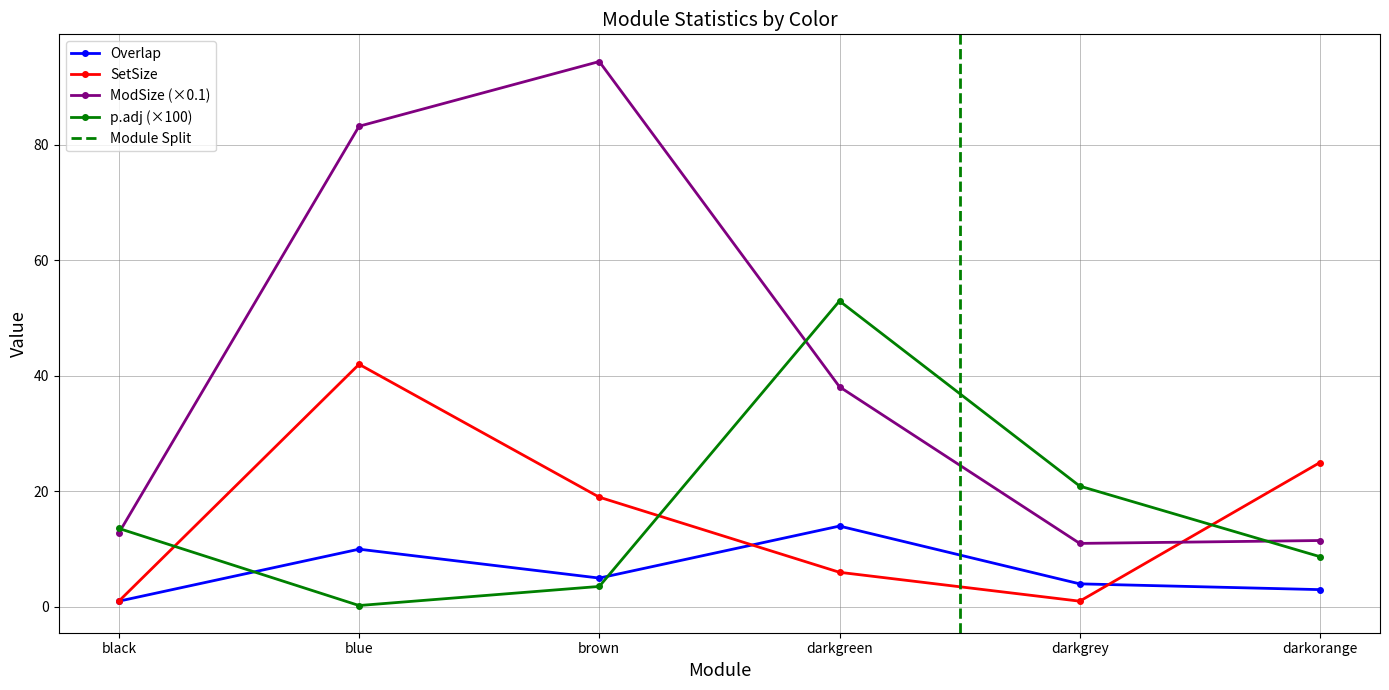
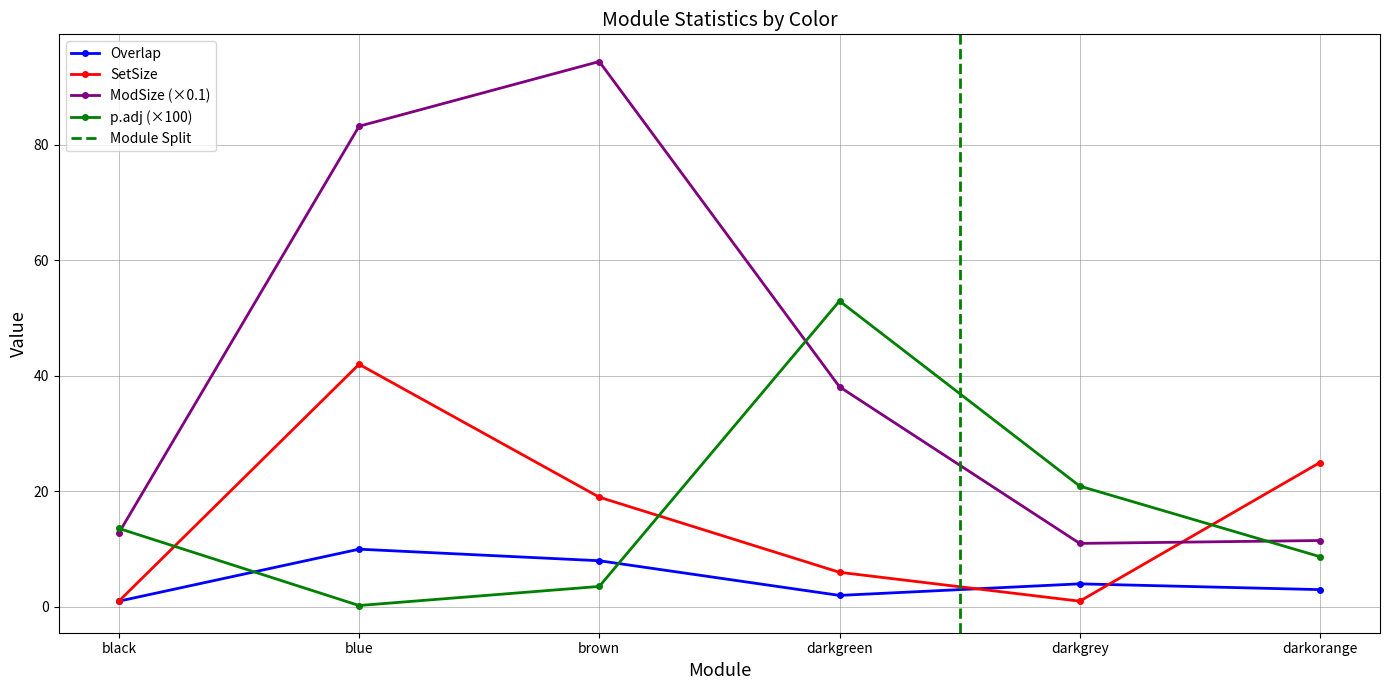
  {
    "Overlap": {
      "blue": 10,
-     "brown": 5,
-     "darkgreen": 14,
+     "brown": 8,
+     "darkgreen": 2,
      "darkgrey": 4,
      "darkorange": 3
    },
    "SetSize": {
      "blue": 42,
      "brown": 19,
      "darkgreen": 6,
      "darkgrey": 1,
      "darkorange": 25
    },
    "ModSize (×0.1)": {
      "black": 13,
      "blue": 83,
      "brown": 94,
      "darkgreen": 38,
      "darkgrey": 11,
      "darkorange": 12
    },
    "p.adj (×100)": {
      "black": 14,
      "blue": 0,
      "brown": 4,
      "darkgreen": 53,
      "darkgrey": 21,
      "darkorange": 9
    }
  }
